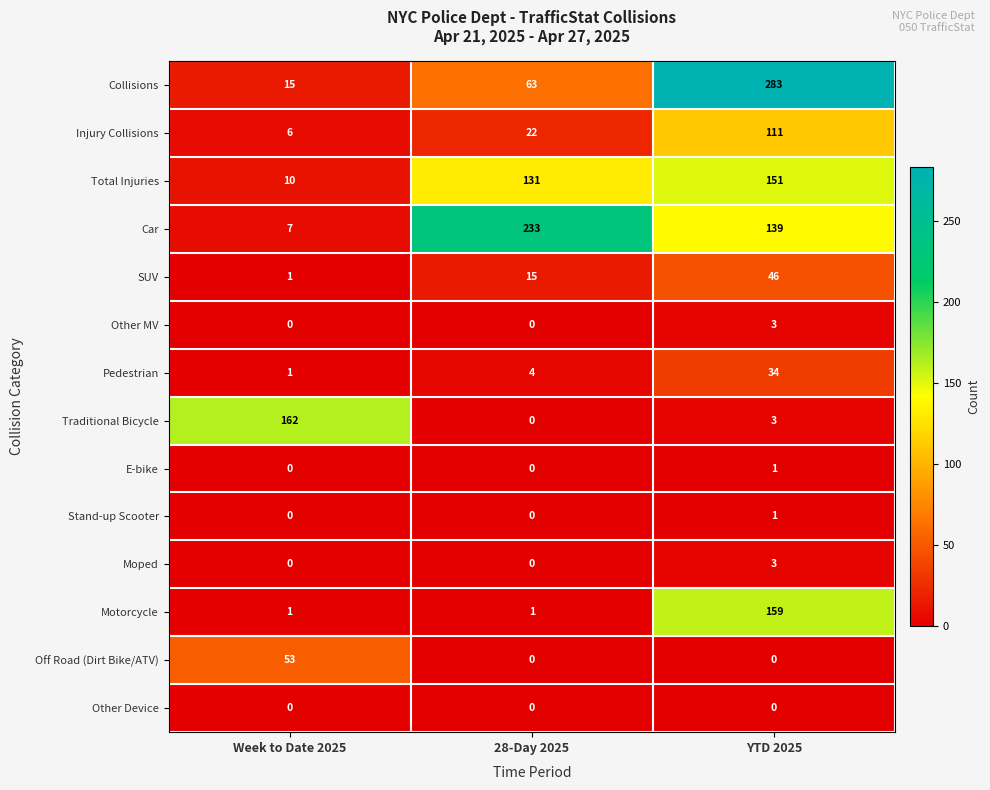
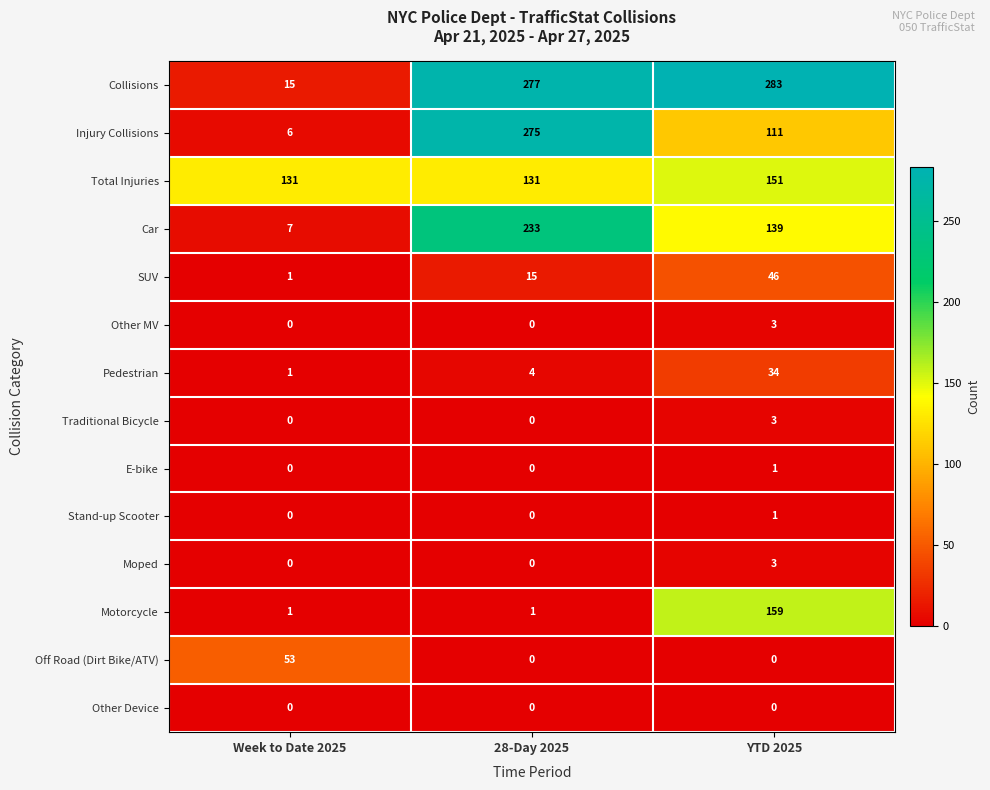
  {
    "Collisions": {
      "Week to Date 2025": 15,
-     "28-Day 2025": 63,
+     "28-Day 2025": 277,
      "YTD 2025": 283
    },
    "Injury Collisions": {
      "Week to Date 2025": 6,
-     "28-Day 2025": 22,
+     "28-Day 2025": 275,
      "YTD 2025": 111
    },
    "Total Injuries": {
-     "Week to Date 2025": 10,
+     "Week to Date 2025": 131,
      "28-Day 2025": 131,
      "YTD 2025": 151
    },
    "Car": {
      "Week to Date 2025": 7,
      "28-Day 2025": 233,
      "YTD 2025": 139
    },
    "SUV": {
      "Week to Date 2025": 1,
      "28-Day 2025": 15,
      "YTD 2025": 46
    },
    "Other MV": {
      "Week to Date 2025": 0,
      "28-Day 2025": 0,
      "YTD 2025": 3
    },
    "Pedestrian": {
      "Week to Date 2025": 1,
      "28-Day 2025": 4,
      "YTD 2025": 34
    },
    "Traditional Bicycle": {
-     "Week to Date 2025": 162,
+     "Week to Date 2025": 0,
      "28-Day 2025": 0,
      "YTD 2025": 3
    },
    "E-bike": {
      "Week to Date 2025": 0,
      "28-Day 2025": 0,
      "YTD 2025": 1
    },
    "Stand-up Scooter": {
      "Week to Date 2025": 0,
      "28-Day 2025": 0,
      "YTD 2025": 1
    },
    "Moped": {
      "Week to Date 2025": 0,
      "28-Day 2025": 0,
      "YTD 2025": 3
    },
    "Motorcycle": {
      "Week to Date 2025": 1,
      "28-Day 2025": 1,
      "YTD 2025": 159
    },
    "Off Road (Dirt Bike/ATV)": {
      "Week to Date 2025": 53,
      "28-Day 2025": 0,
      "YTD 2025": 0
    },
    "Other Device": {
      "Week to Date 2025": 0,
      "28-Day 2025": 0,
      "YTD 2025": 0
    }
  }
